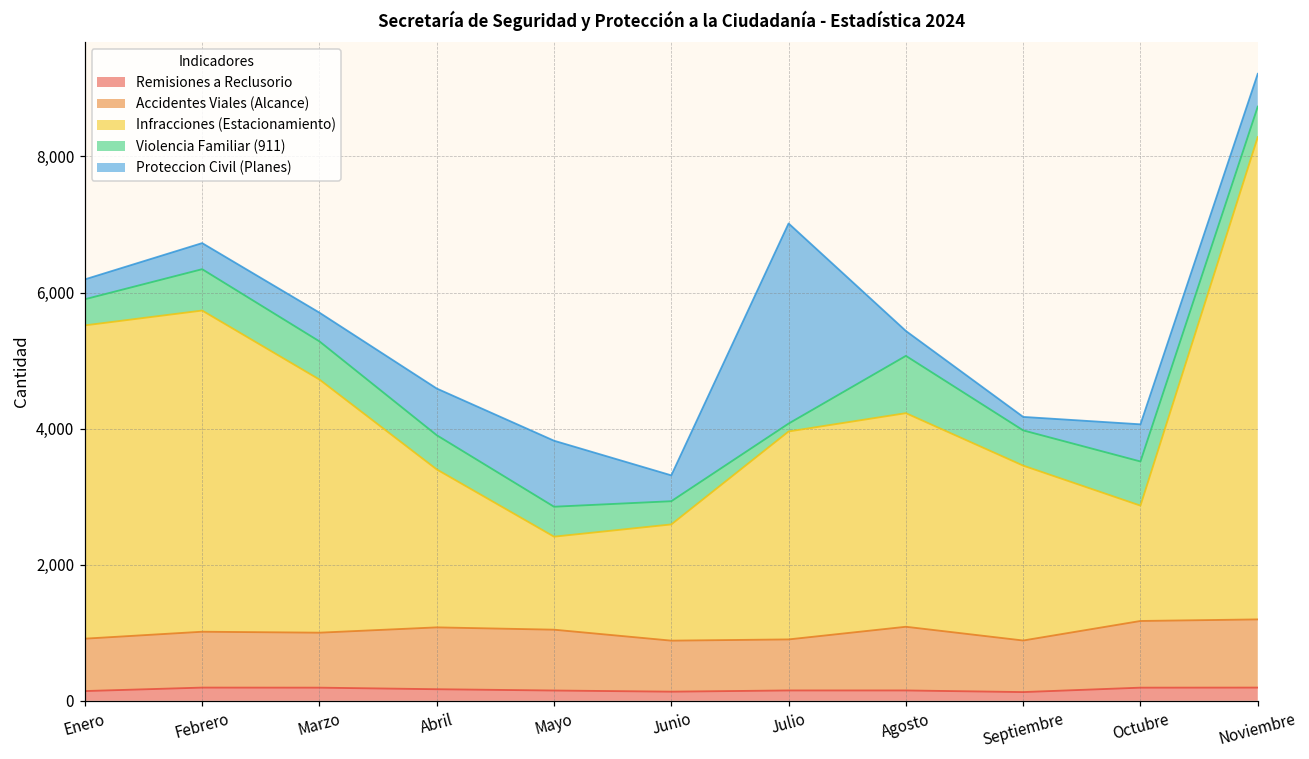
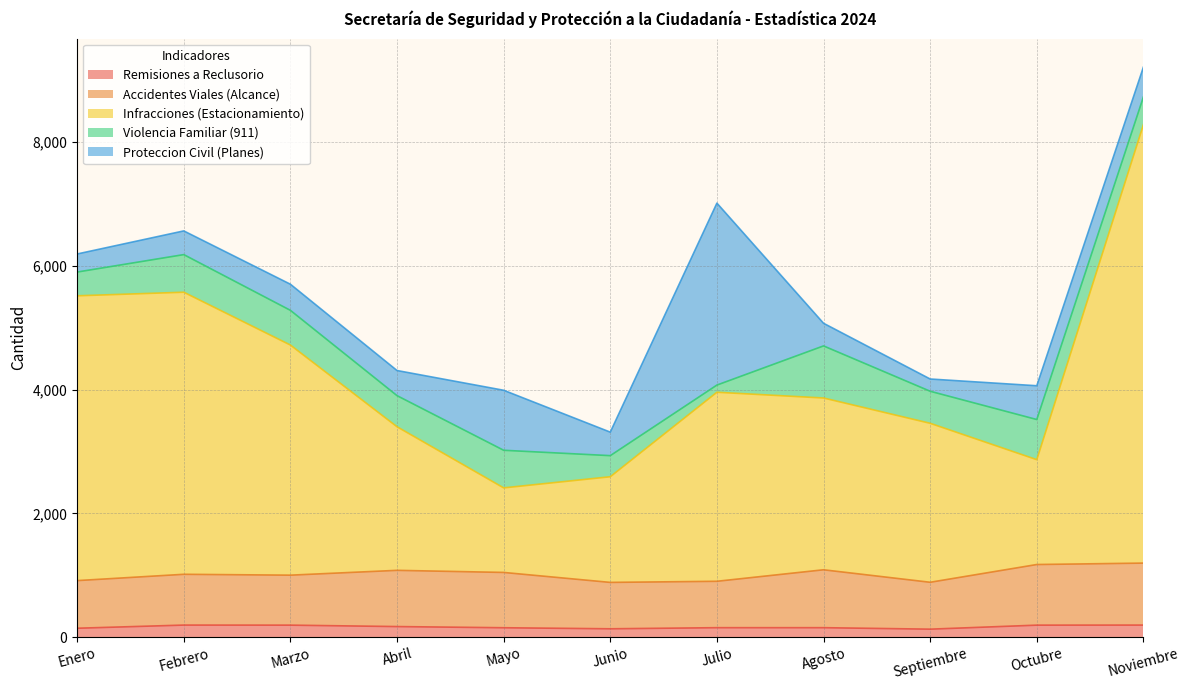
  {
    "Infracciones (Estacionamiento)": {
      "Enero": "4,600",
-     "Febrero": "4,700",
+     "Febrero": "4,600",
      "Marzo": "3,700",
      "Abril": "2,300",
      "Mayo": "1,400",
      "Junio": "1,700",
      "Julio": "3,100",
-     "Agosto": "3,100",
+     "Agosto": "2,800",
      "Septiembre": "2,600",
      "Octubre": "1,700",
      "Noviembre": "7,100"
    },
    "Violencia Familiar (911)": {
      "Enero": "400",
      "Febrero": "600",
      "Marzo": "600",
      "Abril": "500",
-     "Mayo": "400",
+     "Mayo": "600",
      "Junio": "300",
      "Julio": "100",
      "Agosto": "800",
      "Septiembre": "500",
      "Octubre": "600",
      "Noviembre": "400"
    },
    "Proteccion Civil (Planes)": {
      "Enero": "300",
      "Febrero": "400",
      "Marzo": "400",
-     "Abril": "700",
+     "Abril": "400",
      "Mayo": "1,000",
      "Junio": "400",
      "Julio": "2,900",
      "Agosto": "400",
      "Septiembre": "200",
      "Octubre": "500",
      "Noviembre": "500"
    }
  }
